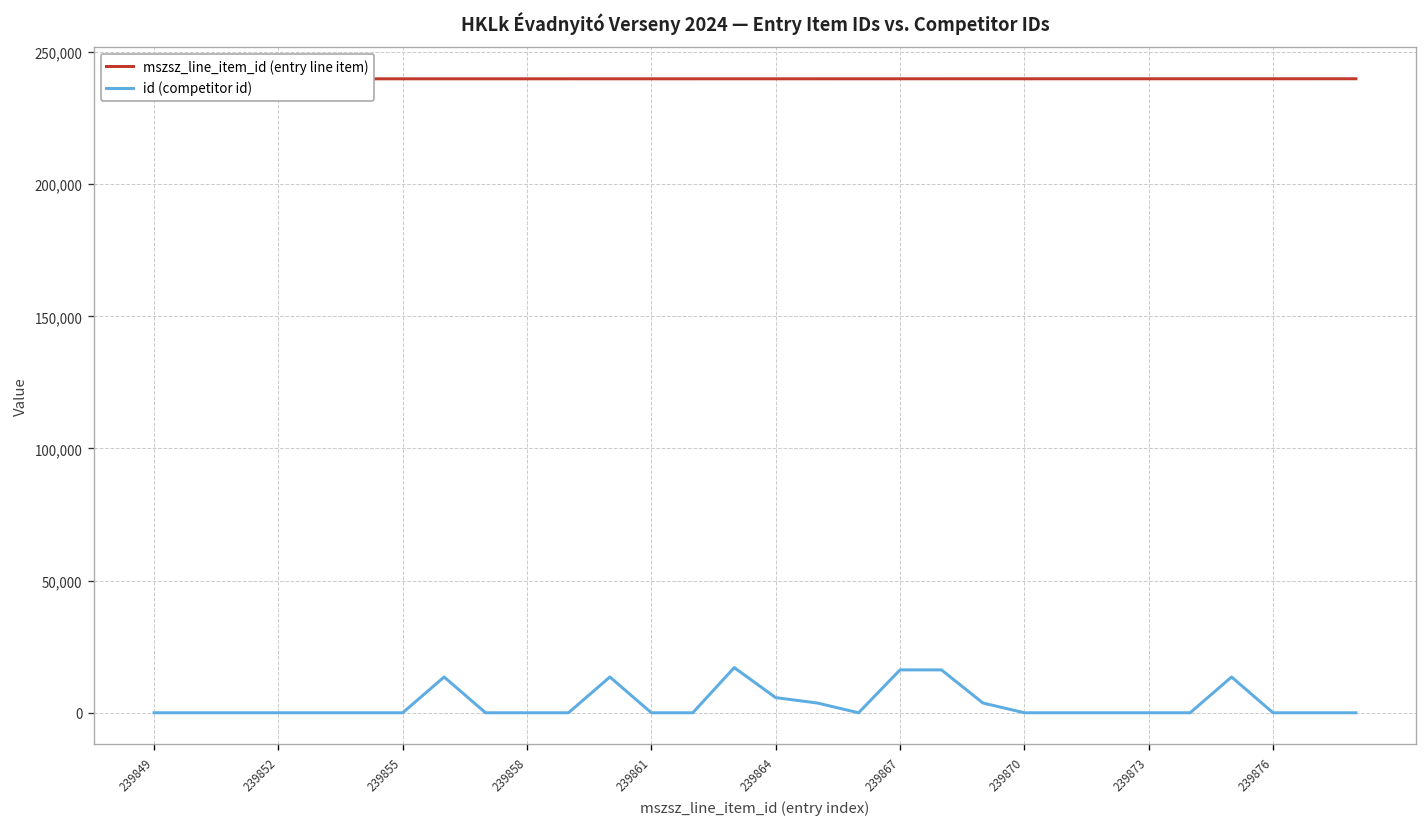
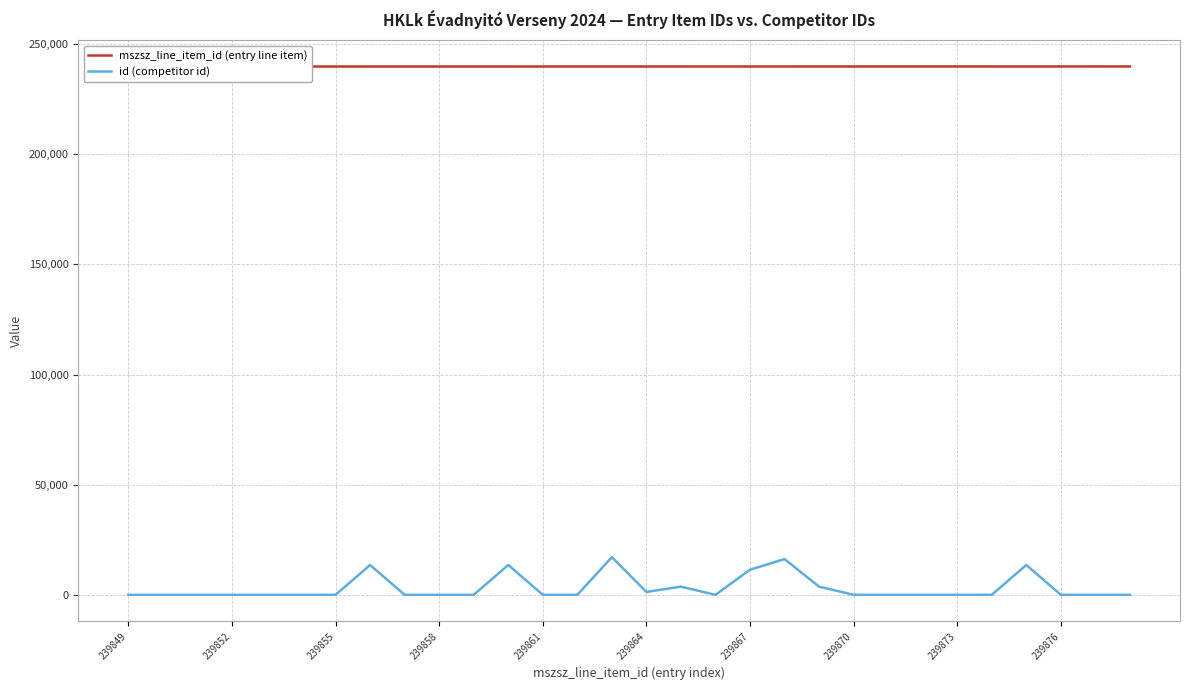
  {
    "mszsz_line_item_id (entry line item)": {
      "239855": "240,000",
      "239858": "240,000",
      "239861": "240,000",
      "239864": "240,000",
      "239867": "240,000",
      "239870": "240,000",
      "239873": "240,000",
      "239876": "240,000"
    },
    "id (competitor id)": {
      "239849": "0",
      "239852": "0",
      "239855": "0",
      "239858": "0",
      "239861": "0",
-     "239864": "6,000",
-     "239867": "16,000",
+     "239864": "1,000",
+     "239867": "11,000",
      "239870": "0",
      "239873": "0",
      "239876": "0"
    }
  }
